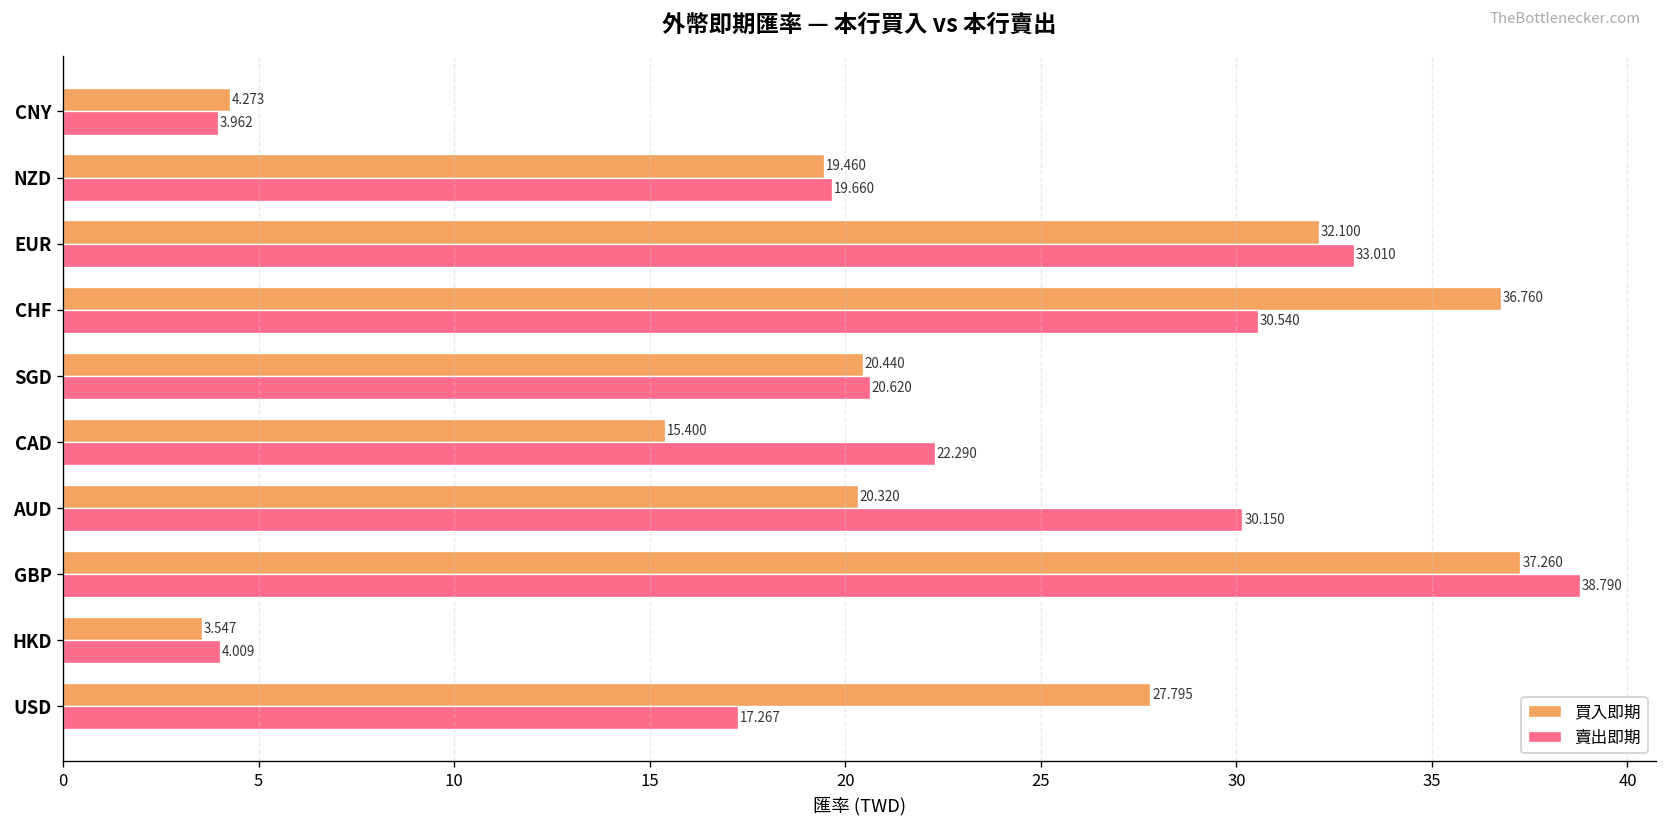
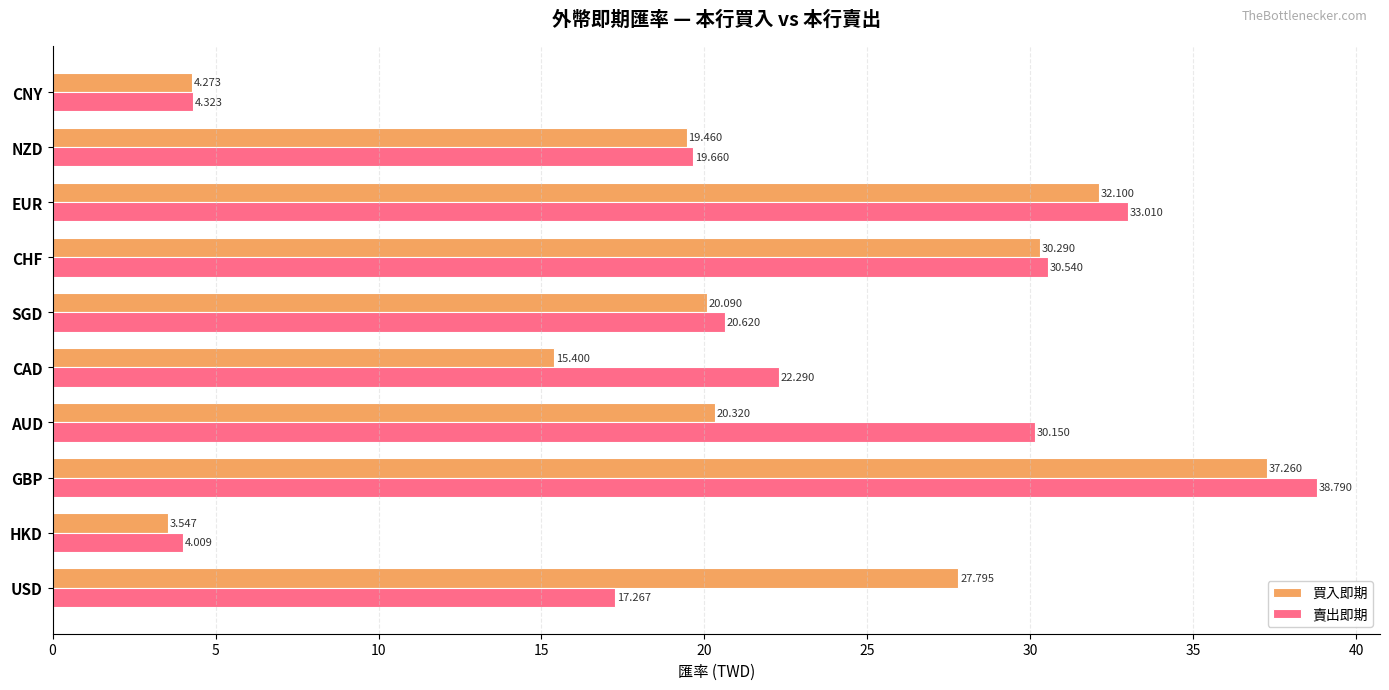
  {
    "買入即期": {
      "CNY": 4.273,
      "NZD": 19.460,
      "EUR": 32.100,
-     "CHF": 36.760,
-     "SGD": 20.440,
+     "CHF": 30.290,
+     "SGD": 20.090,
      "CAD": 15.400,
      "AUD": 20.320,
      "GBP": 37.260,
      "HKD": 3.547,
      "USD": 27.795
    },
    "賣出即期": {
-     "CNY": 3.962,
+     "CNY": 4.323,
      "NZD": 19.660,
      "EUR": 33.010,
      "CHF": 30.540,
      "SGD": 20.620,
      "CAD": 22.290,
      "AUD": 30.150,
      "GBP": 38.790,
      "HKD": 4.009,
      "USD": 17.267
    }
  }
